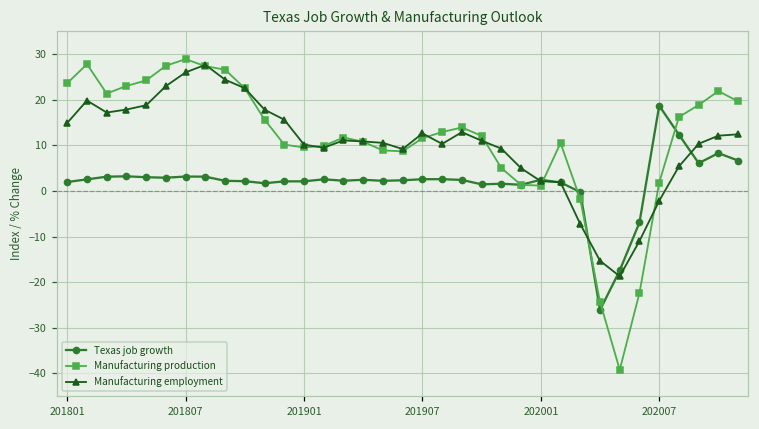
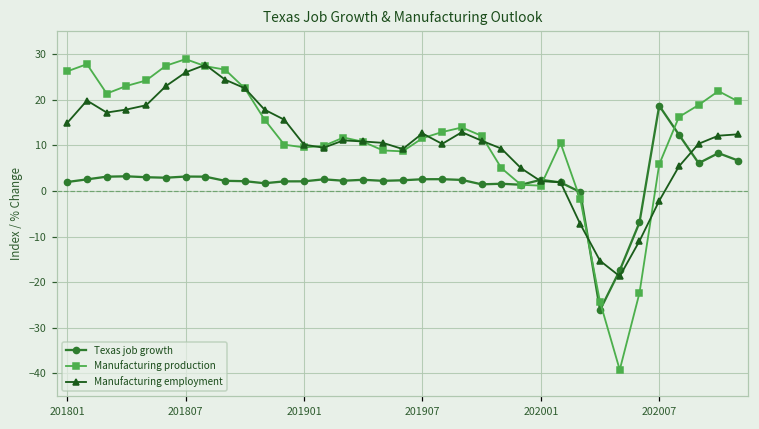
  {
    "Manufacturing production": {
-     "201801": 24,
+     "201801": 26,
      "201807": 29,
      "201907": 12,
      "202001": 1,
-     "202007": 2
+     "202007": 6
    }
  }
